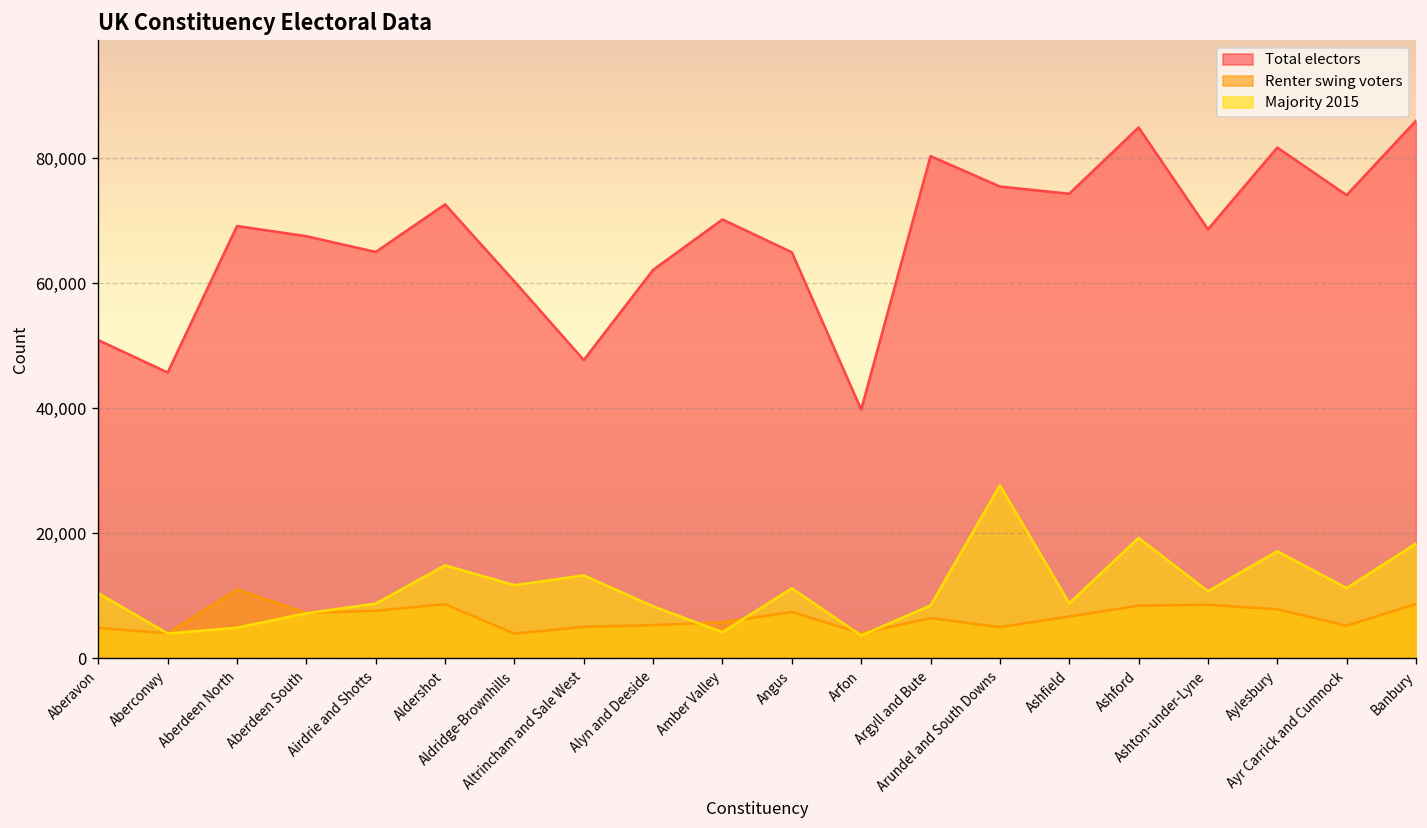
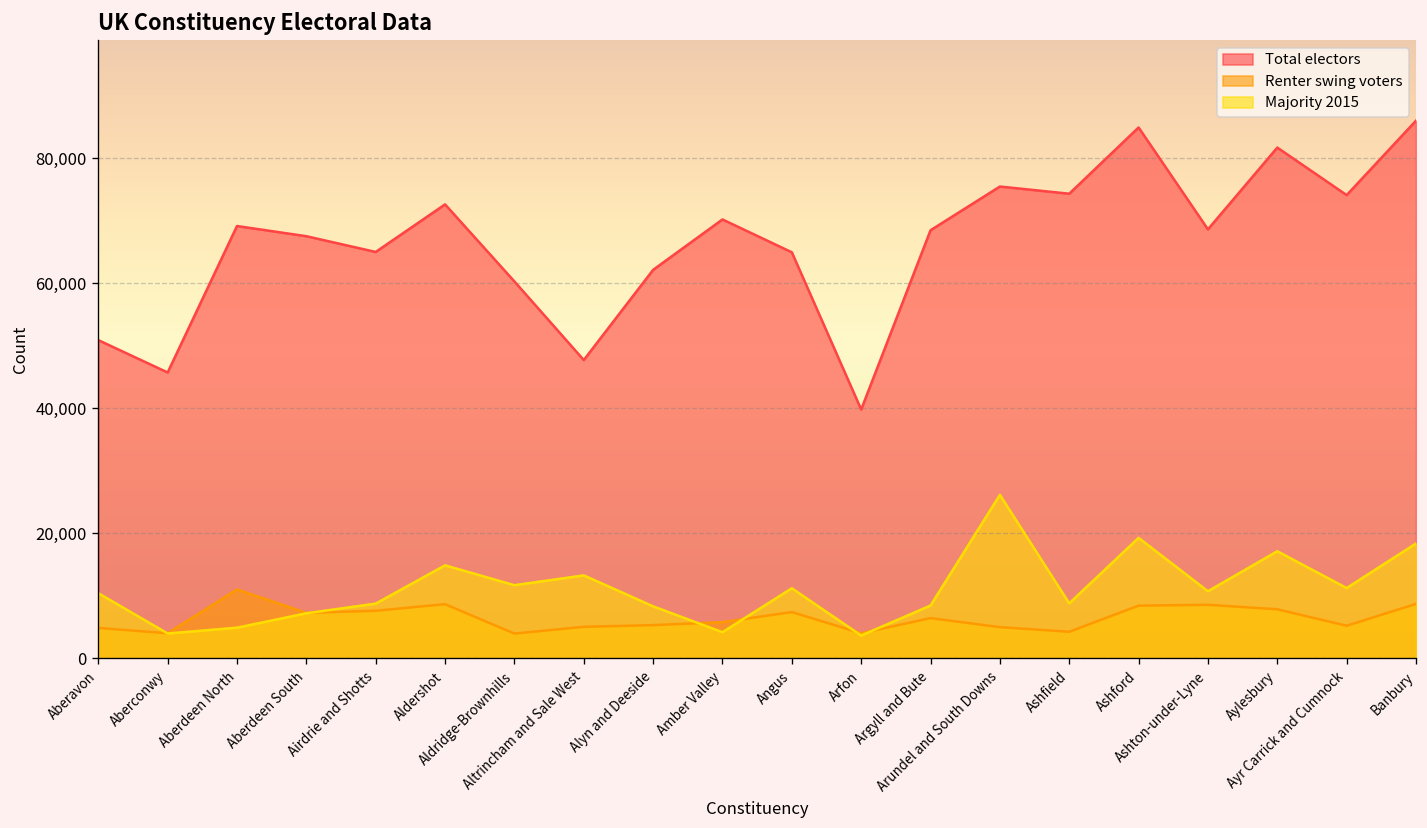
  {
    "Total electors": {
      "Aberavon": "51,000",
      "Aberconwy": "46,000",
      "Aberdeen North": "69,000",
      "Aberdeen South": "68,000",
      "Airdrie and Shotts": "65,000",
      "Aldershot": "73,000",
      "Aldridge-Brownhills": "60,000",
      "Altrincham and Sale West": "48,000",
      "Alyn and Deeside": "62,000",
      "Amber Valley": "70,000",
      "Angus": "65,000",
      "Arfon": "40,000",
-     "Argyll and Bute": "80,000",
+     "Argyll and Bute": "69,000",
      "Arundel and South Downs": "75,000",
      "Ashfield": "74,000",
      "Ashford": "85,000",
      "Ashton-under-Lyne": "69,000",
      "Aylesbury": "82,000",
      "Ayr Carrick and Cumnock": "74,000",
      "Banbury": "86,000"
    },
    "Renter swing voters": {
      "Aberavon": "5,000",
      "Aberdeen North": "11,000",
      "Airdrie and Shotts": "8,000",
      "Aldershot": "9,000",
      "Aldridge-Brownhills": "4,000",
      "Altrincham and Sale West": "5,000",
      "Alyn and Deeside": "5,000",
      "Amber Valley": "6,000",
      "Angus": "7,000",
      "Argyll and Bute": "6,000",
      "Arundel and South Downs": "5,000",
-     "Ashfield": "7,000",
+     "Ashfield": "4,000",
      "Ashford": "8,000",
      "Ashton-under-Lyne": "9,000",
      "Aylesbury": "8,000",
      "Ayr Carrick and Cumnock": "5,000",
      "Banbury": "9,000"
    },
    "Majority 2015": {
      "Aberavon": "10,000",
      "Aberdeen North": "5,000",
      "Airdrie and Shotts": "9,000",
      "Aldershot": "15,000",
      "Aldridge-Brownhills": "12,000",
      "Altrincham and Sale West": "13,000",
      "Alyn and Deeside": "8,000",
      "Amber Valley": "4,000",
      "Angus": "11,000",
      "Argyll and Bute": "8,000",
-     "Arundel and South Downs": "28,000",
+     "Arundel and South Downs": "26,000",
      "Ashfield": "9,000",
      "Ashford": "19,000",
      "Ashton-under-Lyne": "11,000",
      "Aylesbury": "17,000",
      "Ayr Carrick and Cumnock": "11,000",
      "Banbury": "18,000"
    }
  }
